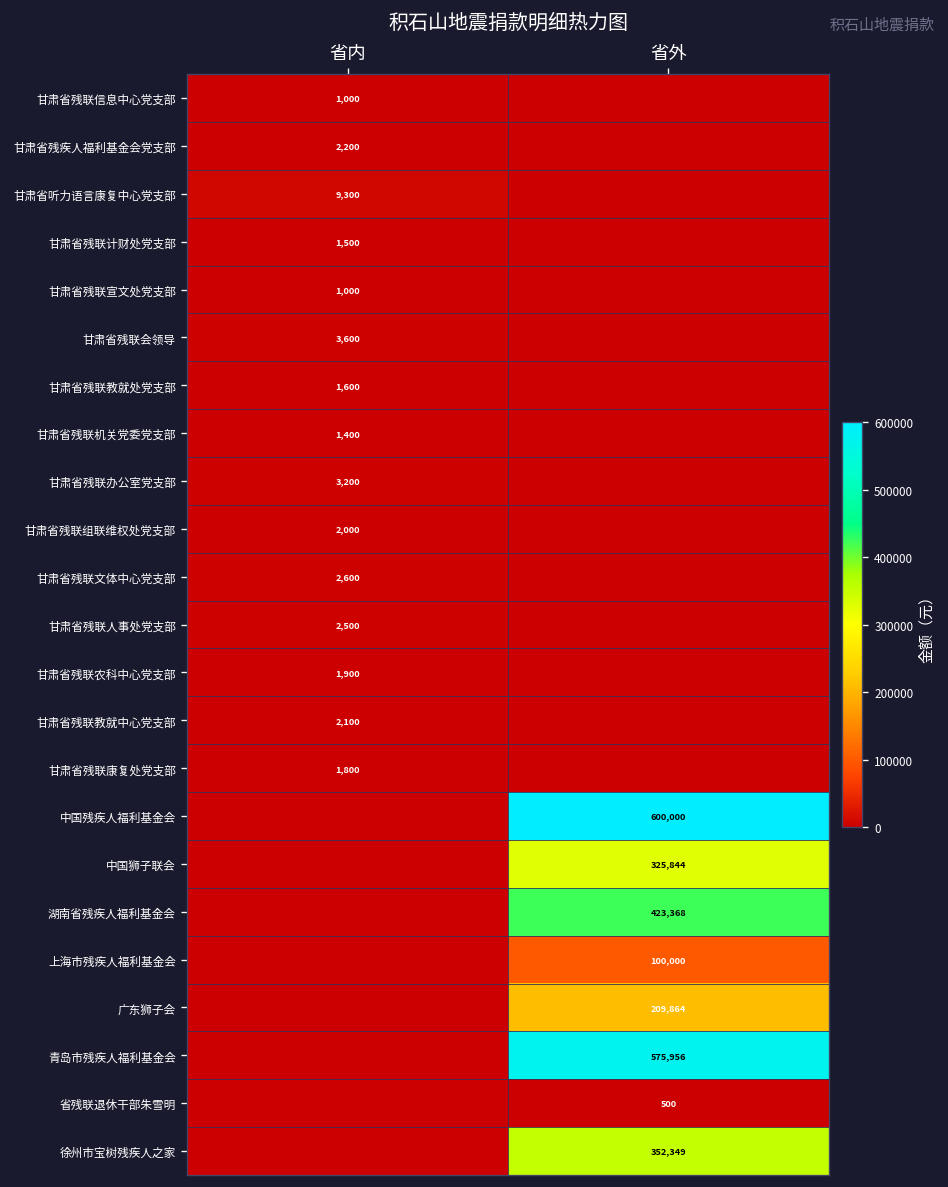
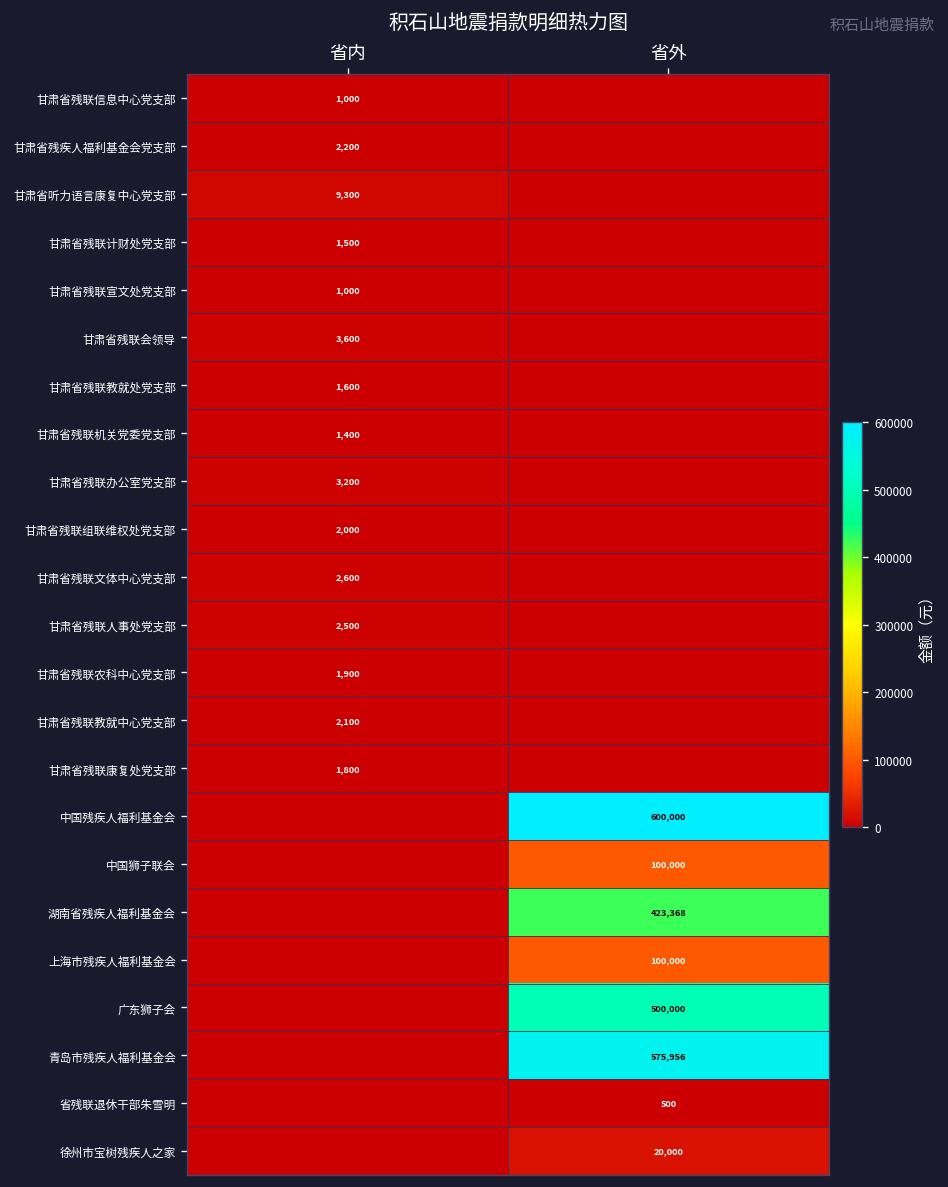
  {
    "甘肃省残联信息中心党支部": {
      "省内": "1,000"
    },
    "甘肃省残疾人福利基金会党支部": {
      "省内": "2,200"
    },
    "甘肃省听力语言康复中心党支部": {
      "省内": "9,300"
    },
    "甘肃省残联计财处党支部": {
      "省内": "1,500"
    },
    "甘肃省残联宣文处党支部": {
      "省内": "1,000"
    },
    "甘肃省残联会领导": {
      "省内": "3,600"
    },
    "甘肃省残联教就处党支部": {
      "省内": "1,600"
    },
    "甘肃省残联机关党委党支部": {
      "省内": "1,400"
    },
    "甘肃省残联办公室党支部": {
      "省内": "3,200"
    },
    "甘肃省残联组联维权处党支部": {
      "省内": "2,000"
    },
    "甘肃省残联文体中心党支部": {
      "省内": "2,600"
    },
    "甘肃省残联人事处党支部": {
      "省内": "2,500"
    },
    "甘肃省残联农科中心党支部": {
      "省内": "1,900"
    },
    "甘肃省残联教就中心党支部": {
      "省内": "2,100"
    },
    "甘肃省残联康复处党支部": {
      "省内": "1,800"
    },
    "中国残疾人福利基金会": {
      "省外": "600,000"
    },
    "中国狮子联会": {
-     "省外": "325,844"
+     "省外": "100,000"
    },
    "湖南省残疾人福利基金会": {
      "省外": "423,368"
    },
    "上海市残疾人福利基金会": {
      "省外": "100,000"
    },
    "广东狮子会": {
-     "省外": "209,864"
+     "省外": "500,000"
    },
    "青岛市残疾人福利基金会": {
      "省外": "575,956"
    },
    "省残联退休干部朱雪明": {
      "省外": "500"
    },
    "徐州市宝树残疾人之家": {
-     "省外": "352,349"
+     "省外": "20,000"
    }
  }
